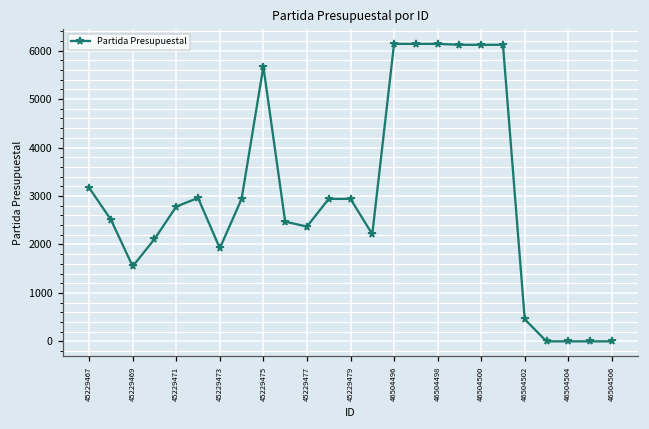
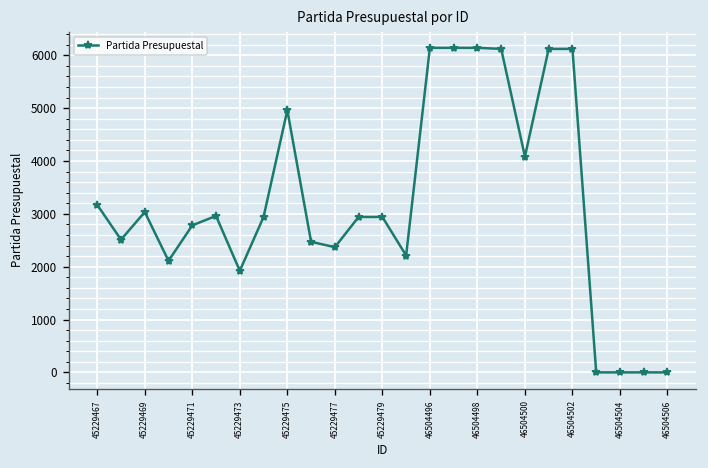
  {
    "45229467": 3200,
-   "45229469": 1500,
+   "45229469": 3000,
    "45229471": 2800,
    "45229473": 1900,
-   "45229475": 5700,
+   "45229475": 5000,
    "45229477": 2400,
    "45229479": 2900,
    "46504496": 6100,
    "46504498": 6100,
-   "46504500": 6100,
-   "46504502": 500,
+   "46504500": 4100,
+   "46504502": 6100,
    "46504504": 0,
    "46504506": 0
  }
